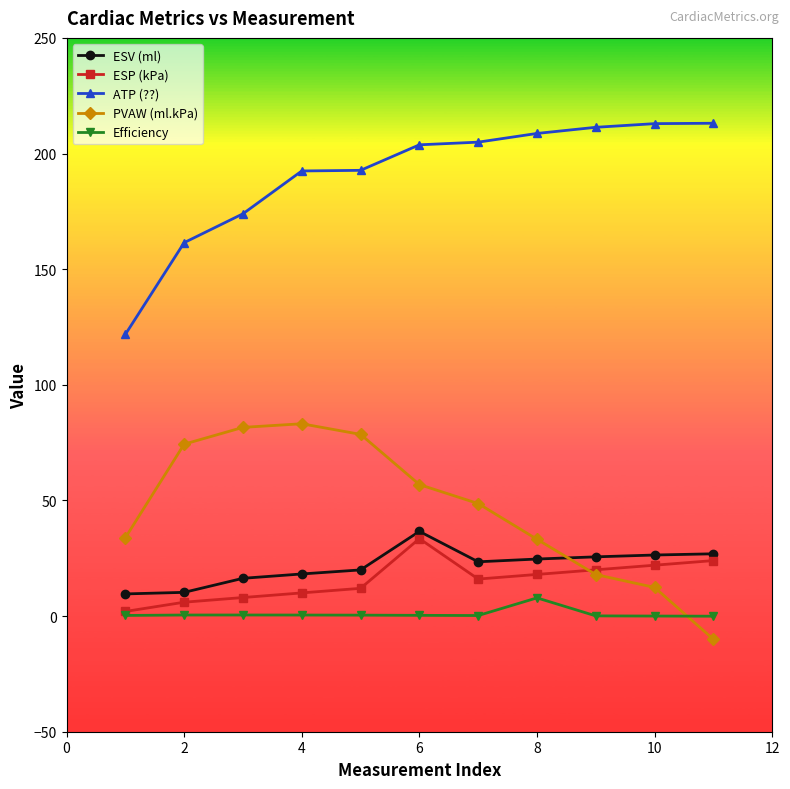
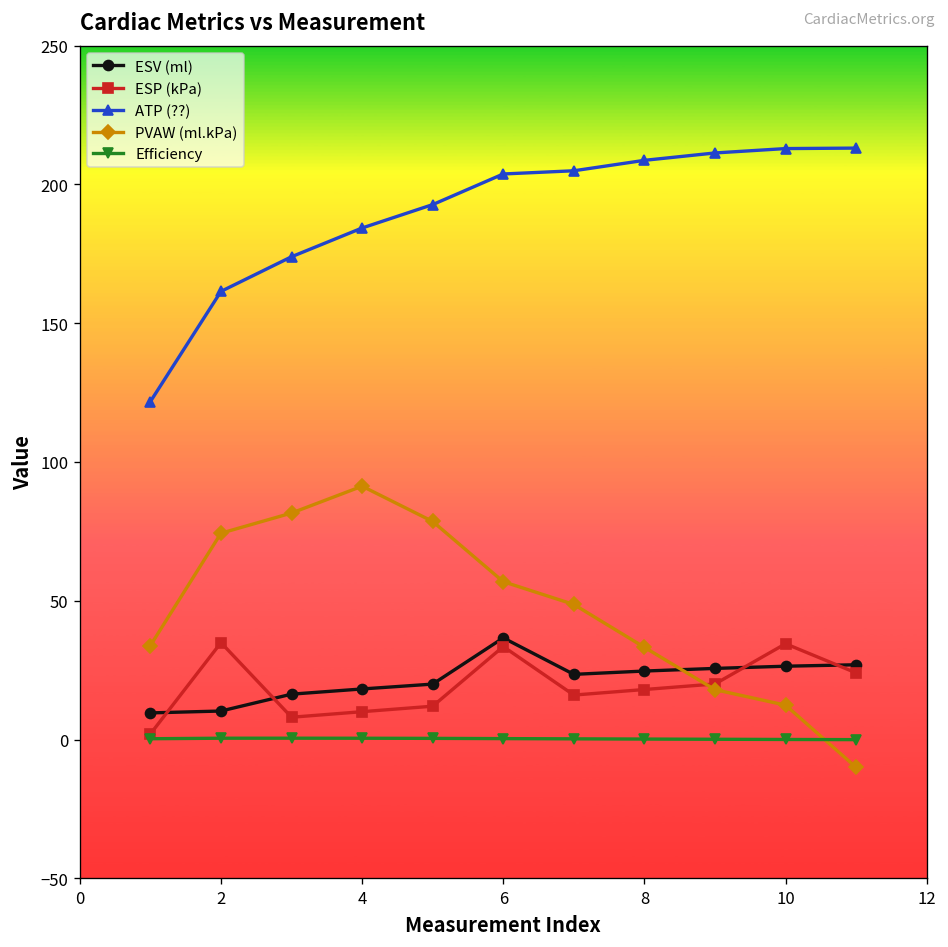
  {
    "ESV (ml)": {
      "2": 10,
      "4": 18,
      "6": 37,
      "8": 25,
      "10": 26
    },
    "ESP (kPa)": {
-     "2": 6,
+     "2": 35,
      "4": 10,
      "6": 33,
      "8": 18,
-     "10": 22
+     "10": 35
    },
    "ATP (??)": {
      "2": 161,
-     "4": 192,
+     "4": 184,
      "6": 204,
      "8": 209,
      "10": 213
    },
    "PVAW (ml.kPa)": {
      "2": 74,
-     "4": 83,
+     "4": 91,
      "6": 57,
      "8": 33,
      "10": 12
    },
    "Efficiency": {
      "2": 0,
      "4": 0,
      "6": 0,
-     "8": 8,
+     "8": 0,
      "10": 0
    }
  }
